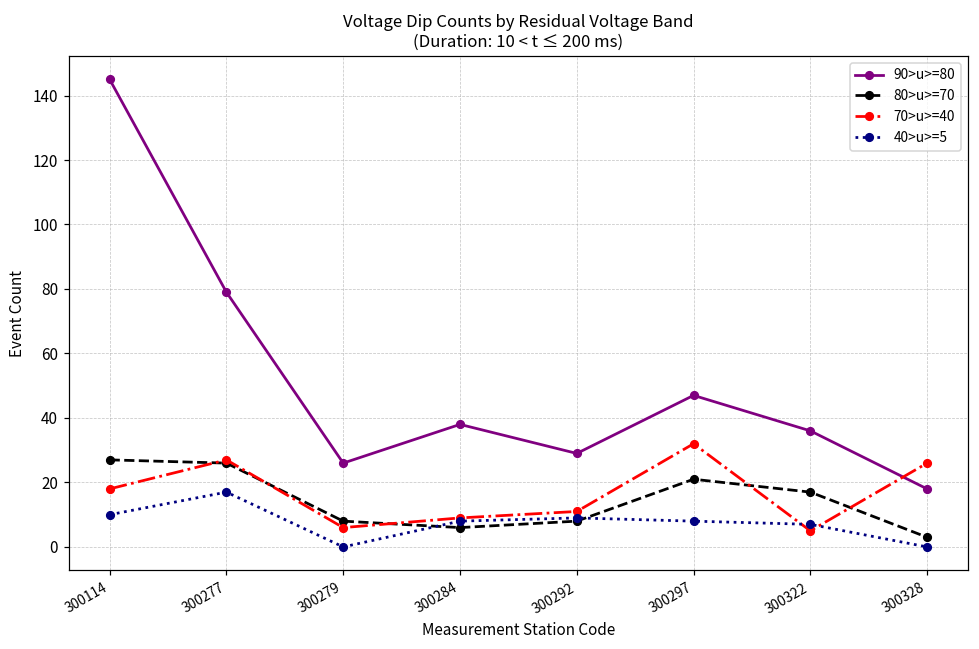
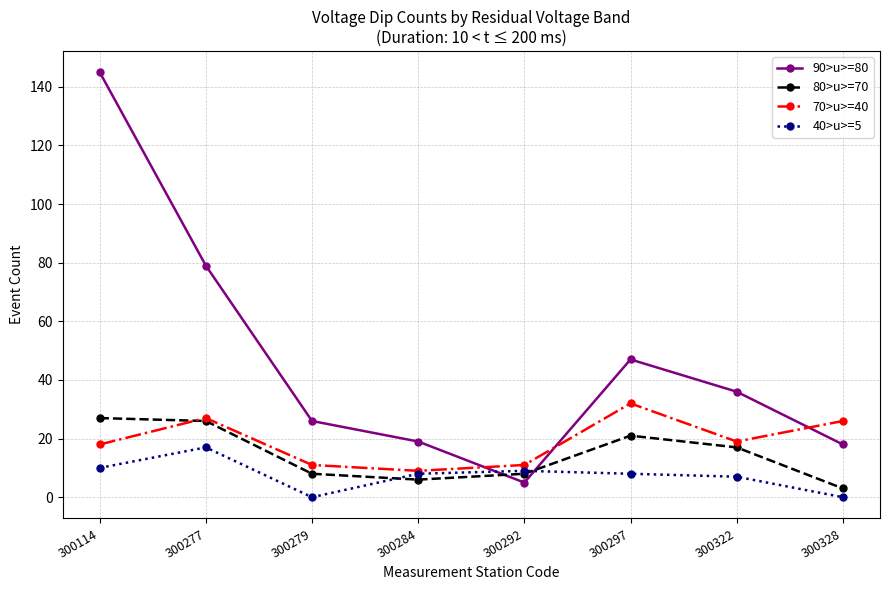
  {
    "90>u>=80": {
      "300114": 145,
      "300277": 79,
      "300279": 26,
-     "300284": 38,
-     "300292": 29,
+     "300284": 19,
+     "300292": 5,
      "300297": 47,
      "300322": 36,
      "300328": 18
    },
    "80>u>=70": {
      "300114": 27,
      "300277": 26,
      "300279": 8,
      "300284": 6,
      "300292": 8,
      "300297": 21,
      "300322": 17,
      "300328": 3
    },
    "70>u>=40": {
      "300114": 18,
      "300277": 27,
-     "300279": 6,
+     "300279": 11,
      "300284": 9,
      "300292": 11,
      "300297": 32,
-     "300322": 5,
+     "300322": 19,
      "300328": 26
    },
    "40>u>=5": {
      "300114": 10,
      "300277": 17,
      "300279": 0,
      "300284": 8,
      "300292": 9,
      "300297": 8,
      "300322": 7,
      "300328": 0
    }
  }
